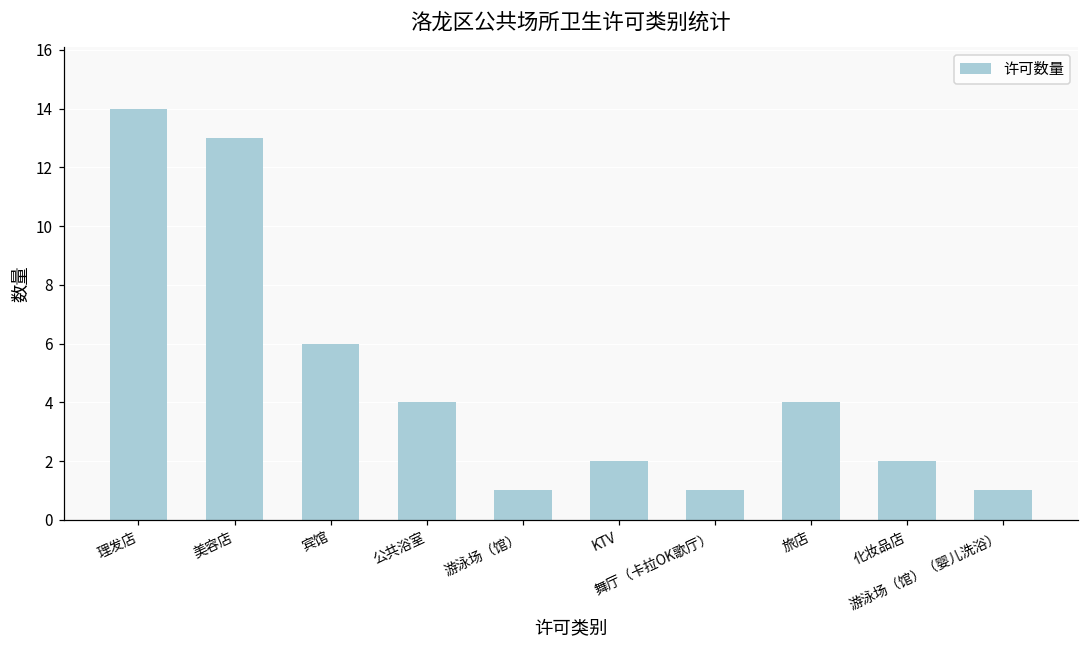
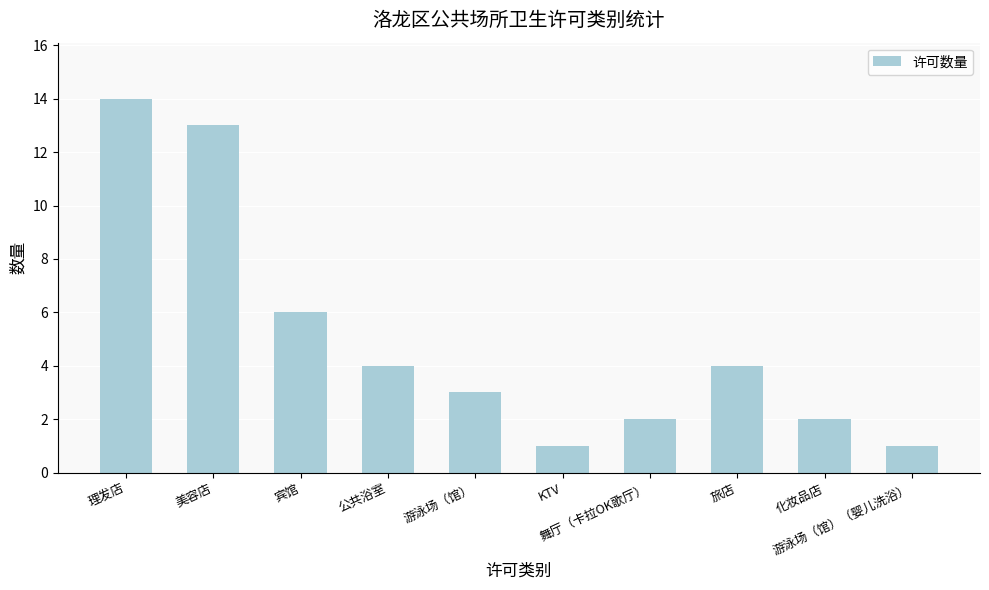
  {
    "理发店": 14,
    "美容店": 13,
    "宾馆": 6,
    "公共浴室": 4,
-   "游泳场（馆）": 1,
-   "KTV": 2,
-   "舞厅（卡拉OK歌厅）": 1,
+   "游泳场（馆）": 3,
+   "KTV": 1,
+   "舞厅（卡拉OK歌厅）": 2,
    "旅店": 4,
    "化妆品店": 2,
    "游泳场（馆）（婴儿洗浴）": 1
  }
